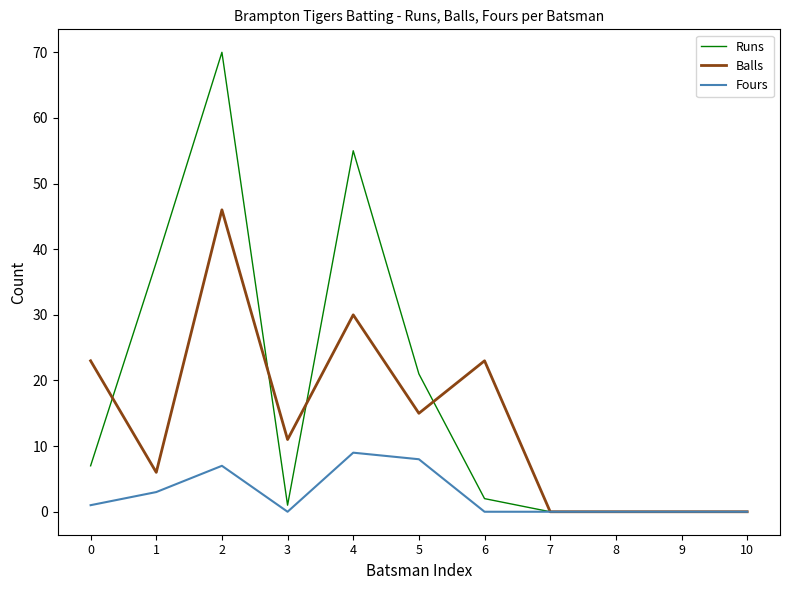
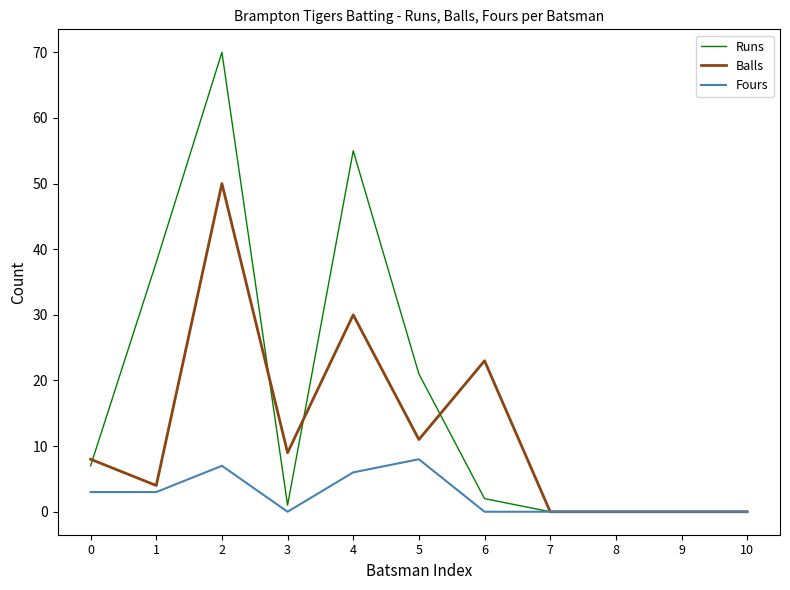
  {
    "Runs": {
      "0": 7,
      "1": 38,
      "2": 70,
      "3": 1,
      "4": 55,
      "5": 21,
      "6": 2
    },
    "Balls": {
-     "0": 23,
-     "1": 6,
-     "2": 46,
-     "3": 11,
+     "0": 8,
+     "1": 4,
+     "2": 50,
+     "3": 9,
      "4": 30,
-     "5": 15,
+     "5": 11,
      "6": 23
    },
    "Fours": {
-     "0": 1,
+     "0": 3,
      "1": 3,
      "2": 7,
      "3": 0,
-     "4": 9,
+     "4": 6,
      "5": 8,
      "6": 0
    }
  }
